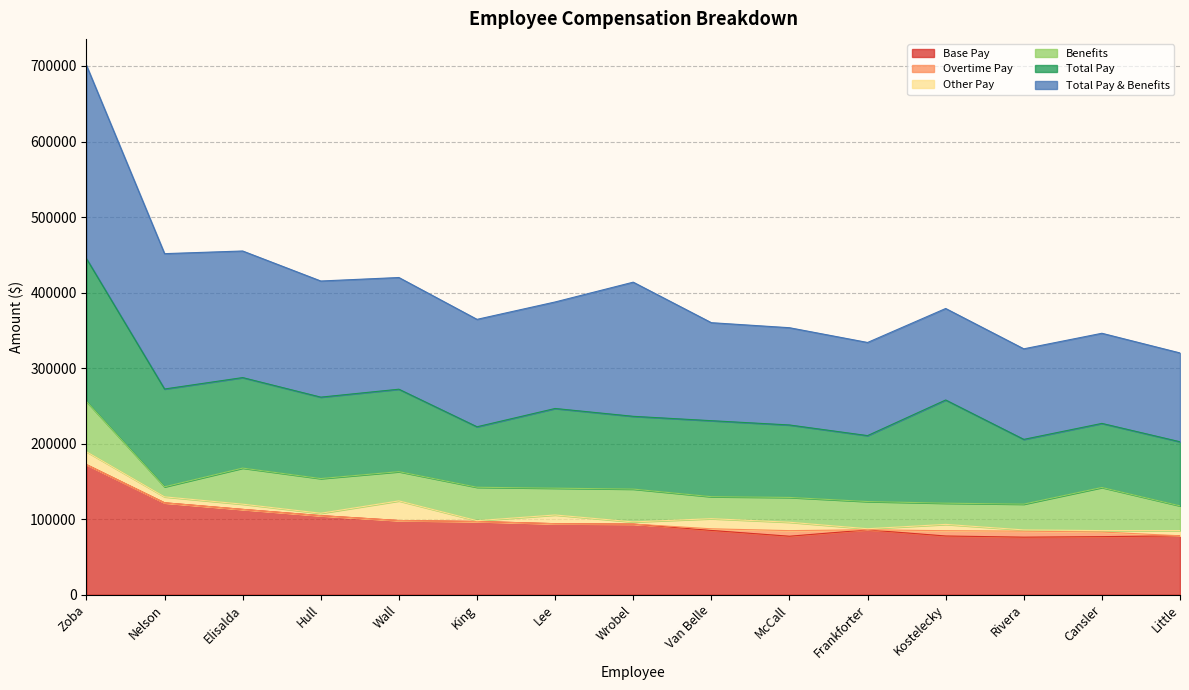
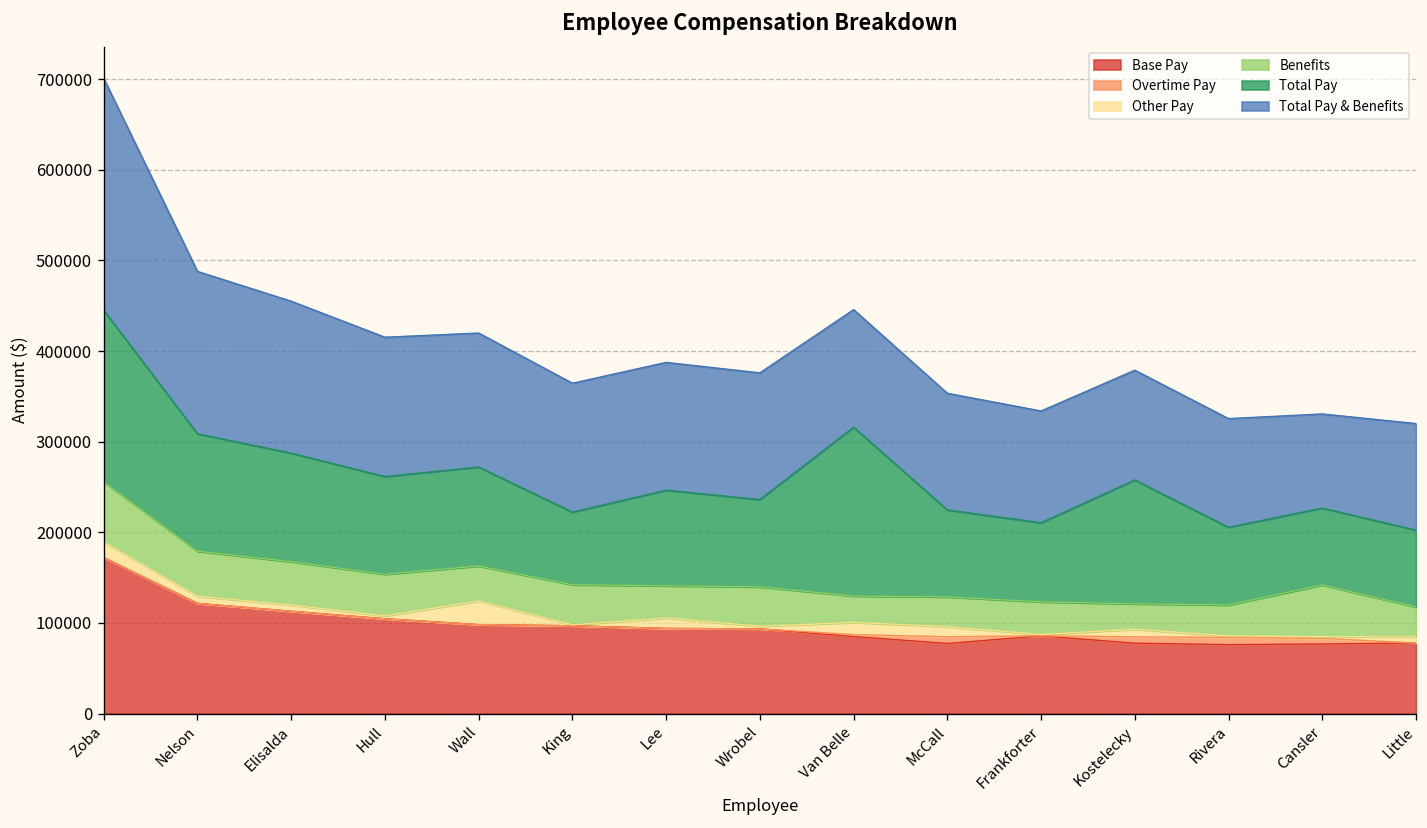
  {
    "Base Pay": {
      "McCall": 80000,
      "Kostelecky": 80000,
      "Rivera": 80000,
      "Cansler": 80000
    },
    "Overtime Pay": {
      "McCall": 10000,
      "Kostelecky": 10000
    },
    "Other Pay": {
      "Zoba": 20000,
      "Nelson": 10000,
      "Elisalda": 10000,
      "Wall": 30000,
      "Lee": 10000,
      "Van Belle": 10000,
      "McCall": 10000,
      "Kostelecky": 10000,
      "Little": 10000
    },
    "Benefits": {
      "Zoba": 70000,
-     "Nelson": 10000,
+     "Nelson": 50000,
      "Elisalda": 50000,
      "Hull": 50000,
      "Wall": 40000,
      "King": 40000,
      "Lee": 40000,
      "Wrobel": 40000,
      "Van Belle": 30000,
      "McCall": 30000,
      "Frankforter": 40000,
      "Kostelecky": 30000,
      "Rivera": 30000,
      "Cansler": 60000,
      "Little": 30000
    },
    "Total Pay": {
      "Zoba": 190000,
      "Nelson": 130000,
      "Elisalda": 120000,
      "Hull": 110000,
      "Wall": 110000,
      "King": 80000,
      "Lee": 110000,
      "Wrobel": 100000,
-     "Van Belle": 100000,
+     "Van Belle": 190000,
      "McCall": 100000,
      "Frankforter": 90000,
      "Kostelecky": 140000,
      "Rivera": 90000,
      "Cansler": 80000,
      "Little": 80000
    },
    "Total Pay & Benefits": {
      "Zoba": 260000,
      "Nelson": 180000,
      "Elisalda": 170000,
      "Hull": 150000,
      "Wall": 150000,
      "King": 140000,
      "Lee": 140000,
-     "Wrobel": 180000,
+     "Wrobel": 140000,
      "Van Belle": 130000,
      "McCall": 130000,
      "Frankforter": 120000,
      "Kostelecky": 120000,
      "Rivera": 120000,
-     "Cansler": 120000,
+     "Cansler": 100000,
      "Little": 120000
    }
  }
